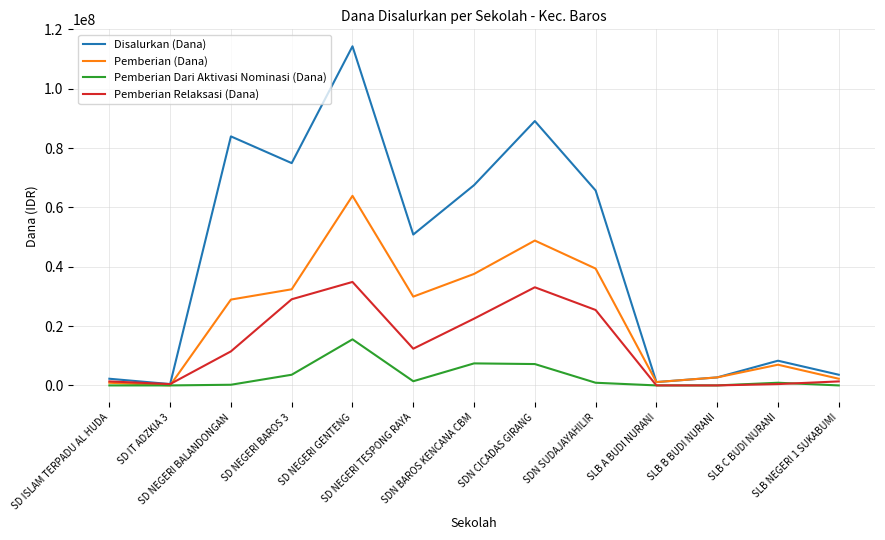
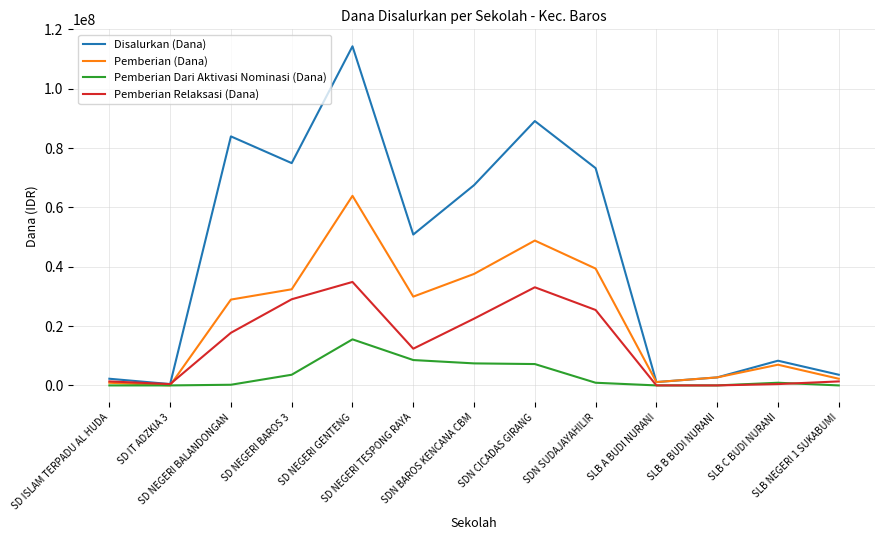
  {
    "Disalurkan (Dana)": {
      "SD ISLAM TERPADU AL HUDA": 2000000,
      "SD NEGERI BALANDONGAN": 84000000,
      "SD NEGERI BAROS 3": 75000000,
      "SD NEGERI GENTENG": 114000000,
      "SD NEGERI TESPONG RAYA": 51000000,
      "SDN BAROS KENCANA CBM": 68000000,
      "SDN CICADAS GIRANG": 89000000,
-     "SDN SUDAJAYAHILIR": 66000000,
+     "SDN SUDAJAYAHILIR": 73000000,
      "SLB C BUDI NURANI": 8000000,
      "SLB NEGERI 1 SUKABUMI": 4000000
    },
    "Pemberian (Dana)": {
      "SD NEGERI BALANDONGAN": 29000000,
      "SD NEGERI BAROS 3": 32000000,
      "SD NEGERI GENTENG": 64000000,
      "SD NEGERI TESPONG RAYA": 30000000,
      "SDN BAROS KENCANA CBM": 38000000,
      "SDN CICADAS GIRANG": 49000000,
      "SDN SUDAJAYAHILIR": 39000000,
      "SLB C BUDI NURANI": 7000000,
      "SLB NEGERI 1 SUKABUMI": 2000000
    },
    "Pemberian Dari Aktivasi Nominasi (Dana)": {
      "SD ISLAM TERPADU AL HUDA": 0,
      "SD NEGERI BALANDONGAN": 0,
      "SD NEGERI BAROS 3": 4000000,
      "SD NEGERI GENTENG": 16000000,
-     "SD NEGERI TESPONG RAYA": 1000000,
+     "SD NEGERI TESPONG RAYA": 9000000,
      "SDN BAROS KENCANA CBM": 7000000,
      "SDN CICADAS GIRANG": 7000000,
      "SDN SUDAJAYAHILIR": 1000000,
      "SLB NEGERI 1 SUKABUMI": 0
    },
    "Pemberian Relaksasi (Dana)": {
-     "SD NEGERI BALANDONGAN": 11000000,
+     "SD NEGERI BALANDONGAN": 18000000,
      "SD NEGERI BAROS 3": 29000000,
      "SD NEGERI GENTENG": 35000000,
      "SD NEGERI TESPONG RAYA": 12000000,
      "SDN BAROS KENCANA CBM": 23000000,
      "SDN CICADAS GIRANG": 33000000,
      "SDN SUDAJAYAHILIR": 25000000,
      "SLB NEGERI 1 SUKABUMI": 1000000
    }
  }
